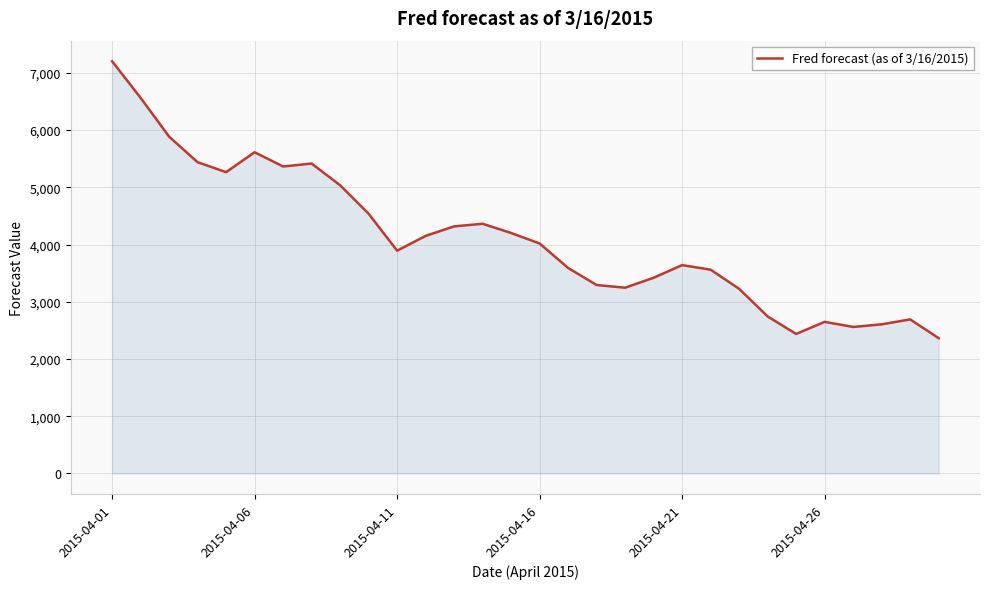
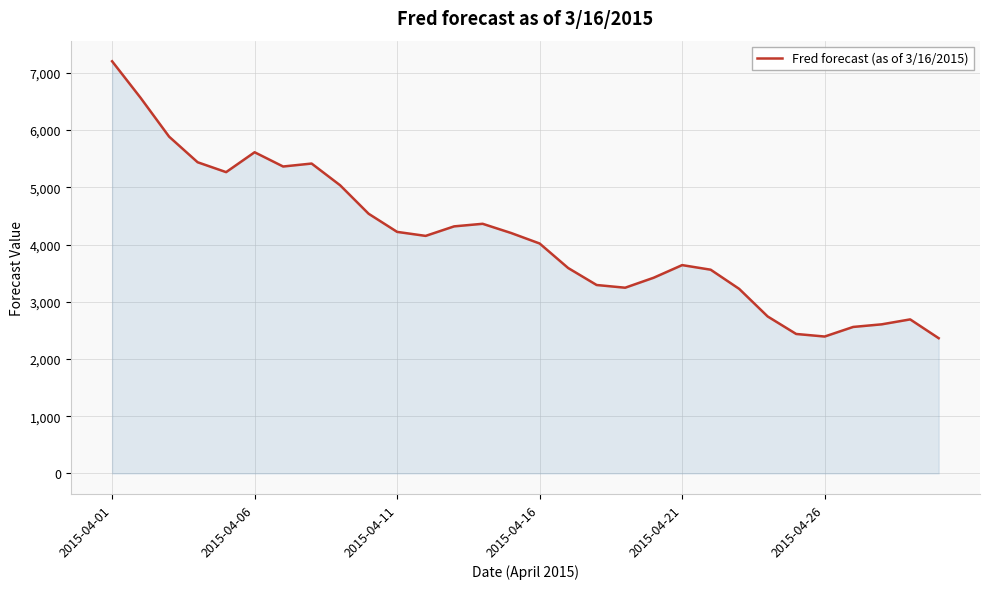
  {
    "2015-04-01": "7,200",
    "2015-04-06": "5,600",
-   "2015-04-11": "3,900",
+   "2015-04-11": "4,200",
    "2015-04-16": "4,000",
    "2015-04-21": "3,600",
-   "2015-04-26": "2,600"
+   "2015-04-26": "2,400"
  }
